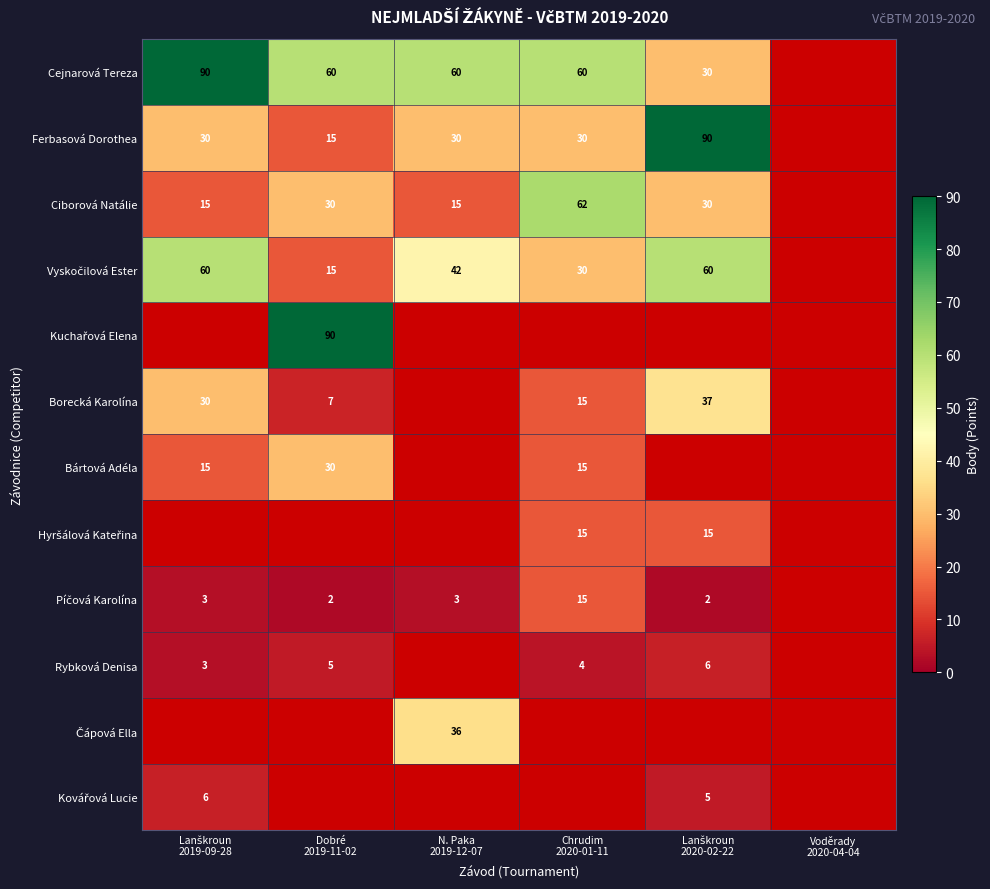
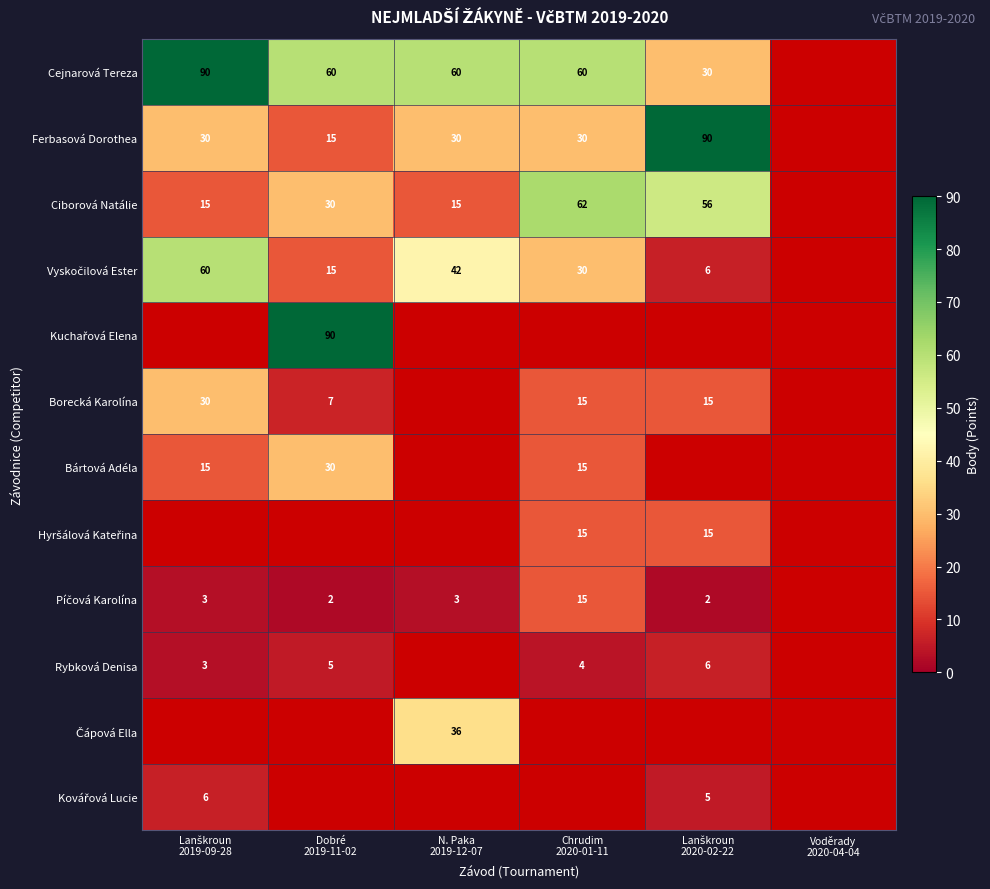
  {
    "Cejnarová Tereza": {
      "Lanškroun 2019-09-28": 90,
      "Dobré 2019-11-02": 60,
      "N. Paka 2019-12-07": 60,
      "Chrudim 2020-01-11": 60,
      "Lanškroun 2020-02-22": 30
    },
    "Ferbasová Dorothea": {
      "Lanškroun 2019-09-28": 30,
      "Dobré 2019-11-02": 15,
      "N. Paka 2019-12-07": 30,
      "Chrudim 2020-01-11": 30,
      "Lanškroun 2020-02-22": 90
    },
    "Ciborová Natálie": {
      "Lanškroun 2019-09-28": 15,
      "Dobré 2019-11-02": 30,
      "N. Paka 2019-12-07": 15,
      "Chrudim 2020-01-11": 62,
-     "Lanškroun 2020-02-22": 30
+     "Lanškroun 2020-02-22": 56
    },
    "Vyskočilová Ester": {
      "Lanškroun 2019-09-28": 60,
      "Dobré 2019-11-02": 15,
      "N. Paka 2019-12-07": 42,
      "Chrudim 2020-01-11": 30,
-     "Lanškroun 2020-02-22": 60
+     "Lanškroun 2020-02-22": 6
    },
    "Kuchařová Elena": {
      "Dobré 2019-11-02": 90
    },
    "Borecká Karolína": {
      "Lanškroun 2019-09-28": 30,
      "Dobré 2019-11-02": 7,
      "Chrudim 2020-01-11": 15,
-     "Lanškroun 2020-02-22": 37
+     "Lanškroun 2020-02-22": 15
    },
    "Bártová Adéla": {
      "Lanškroun 2019-09-28": 15,
      "Dobré 2019-11-02": 30,
      "Chrudim 2020-01-11": 15
    },
    "Hyršálová Kateřina": {
      "Chrudim 2020-01-11": 15,
      "Lanškroun 2020-02-22": 15
    },
    "Píčová Karolína": {
      "Lanškroun 2019-09-28": 3,
      "Dobré 2019-11-02": 2,
      "N. Paka 2019-12-07": 3,
      "Chrudim 2020-01-11": 15,
      "Lanškroun 2020-02-22": 2
    },
    "Rybková Denisa": {
      "Lanškroun 2019-09-28": 3,
      "Dobré 2019-11-02": 5,
      "Chrudim 2020-01-11": 4,
      "Lanškroun 2020-02-22": 6
    },
    "Čápová Ella": {
      "N. Paka 2019-12-07": 36
    },
    "Kovářová Lucie": {
      "Lanškroun 2019-09-28": 6,
      "Lanškroun 2020-02-22": 5
    }
  }
